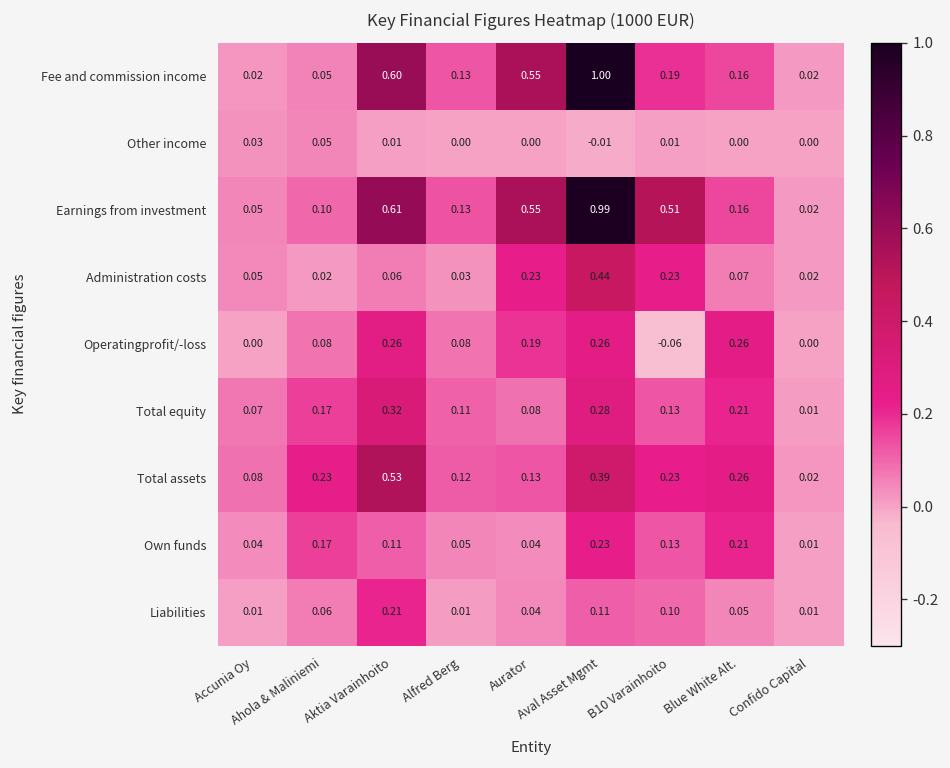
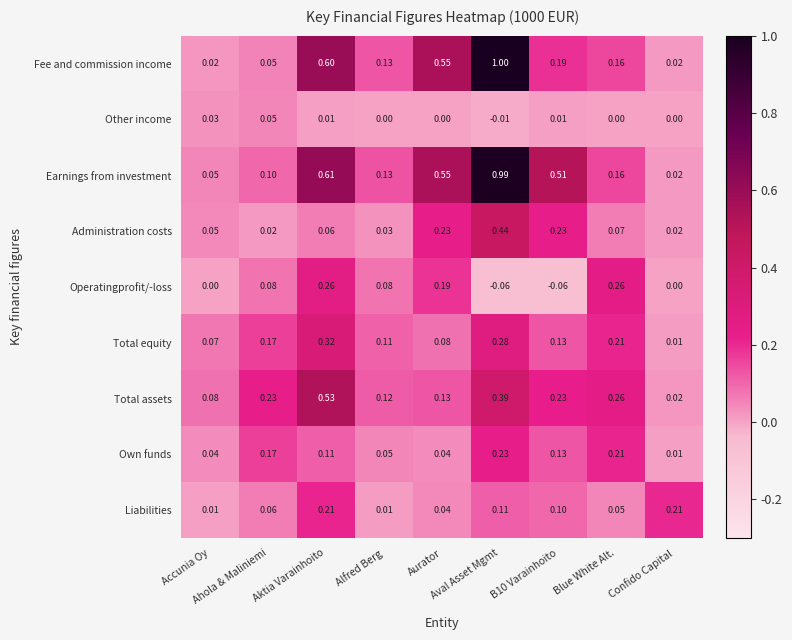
  {
    "Fee and commission income": {
      "Accunia Oy": 0.02,
      "Ahola & Maliniemi": 0.05,
      "Aktia Varainhoito": 0.60,
      "Alfred Berg": 0.13,
      "Aurator": 0.55,
      "Aval Asset Mgmt": 1.00,
      "B10 Varainhoito": 0.19,
      "Blue White Alt.": 0.16,
      "Confido Capital": 0.02
    },
    "Other income": {
      "Accunia Oy": 0.03,
      "Ahola & Maliniemi": 0.05,
      "Aktia Varainhoito": 0.01,
      "Alfred Berg": 0.00,
      "Aurator": 0.00,
      "Aval Asset Mgmt": -0.01,
      "B10 Varainhoito": 0.01,
      "Blue White Alt.": 0.00,
      "Confido Capital": 0.00
    },
    "Earnings from investment": {
      "Accunia Oy": 0.05,
      "Ahola & Maliniemi": 0.10,
      "Aktia Varainhoito": 0.61,
      "Alfred Berg": 0.13,
      "Aurator": 0.55,
      "Aval Asset Mgmt": 0.99,
      "B10 Varainhoito": 0.51,
      "Blue White Alt.": 0.16,
      "Confido Capital": 0.02
    },
    "Administration costs": {
      "Accunia Oy": 0.05,
      "Ahola & Maliniemi": 0.02,
      "Aktia Varainhoito": 0.06,
      "Alfred Berg": 0.03,
      "Aurator": 0.23,
      "Aval Asset Mgmt": 0.44,
      "B10 Varainhoito": 0.23,
      "Blue White Alt.": 0.07,
      "Confido Capital": 0.02
    },
    "Operatingprofit/-loss": {
      "Accunia Oy": 0.00,
      "Ahola & Maliniemi": 0.08,
      "Aktia Varainhoito": 0.26,
      "Alfred Berg": 0.08,
      "Aurator": 0.19,
-     "Aval Asset Mgmt": 0.26,
+     "Aval Asset Mgmt": -0.06,
      "B10 Varainhoito": -0.06,
      "Blue White Alt.": 0.26,
      "Confido Capital": 0.00
    },
    "Total equity": {
      "Accunia Oy": 0.07,
      "Ahola & Maliniemi": 0.17,
      "Aktia Varainhoito": 0.32,
      "Alfred Berg": 0.11,
      "Aurator": 0.08,
      "Aval Asset Mgmt": 0.28,
      "B10 Varainhoito": 0.13,
      "Blue White Alt.": 0.21,
      "Confido Capital": 0.01
    },
    "Total assets": {
      "Accunia Oy": 0.08,
      "Ahola & Maliniemi": 0.23,
      "Aktia Varainhoito": 0.53,
      "Alfred Berg": 0.12,
      "Aurator": 0.13,
      "Aval Asset Mgmt": 0.39,
      "B10 Varainhoito": 0.23,
      "Blue White Alt.": 0.26,
      "Confido Capital": 0.02
    },
    "Own funds": {
      "Accunia Oy": 0.04,
      "Ahola & Maliniemi": 0.17,
      "Aktia Varainhoito": 0.11,
      "Alfred Berg": 0.05,
      "Aurator": 0.04,
      "Aval Asset Mgmt": 0.23,
      "B10 Varainhoito": 0.13,
      "Blue White Alt.": 0.21,
      "Confido Capital": 0.01
    },
    "Liabilities": {
      "Accunia Oy": 0.01,
      "Ahola & Maliniemi": 0.06,
      "Aktia Varainhoito": 0.21,
      "Alfred Berg": 0.01,
      "Aurator": 0.04,
      "Aval Asset Mgmt": 0.11,
      "B10 Varainhoito": 0.10,
      "Blue White Alt.": 0.05,
-     "Confido Capital": 0.01
+     "Confido Capital": 0.21
    }
  }
